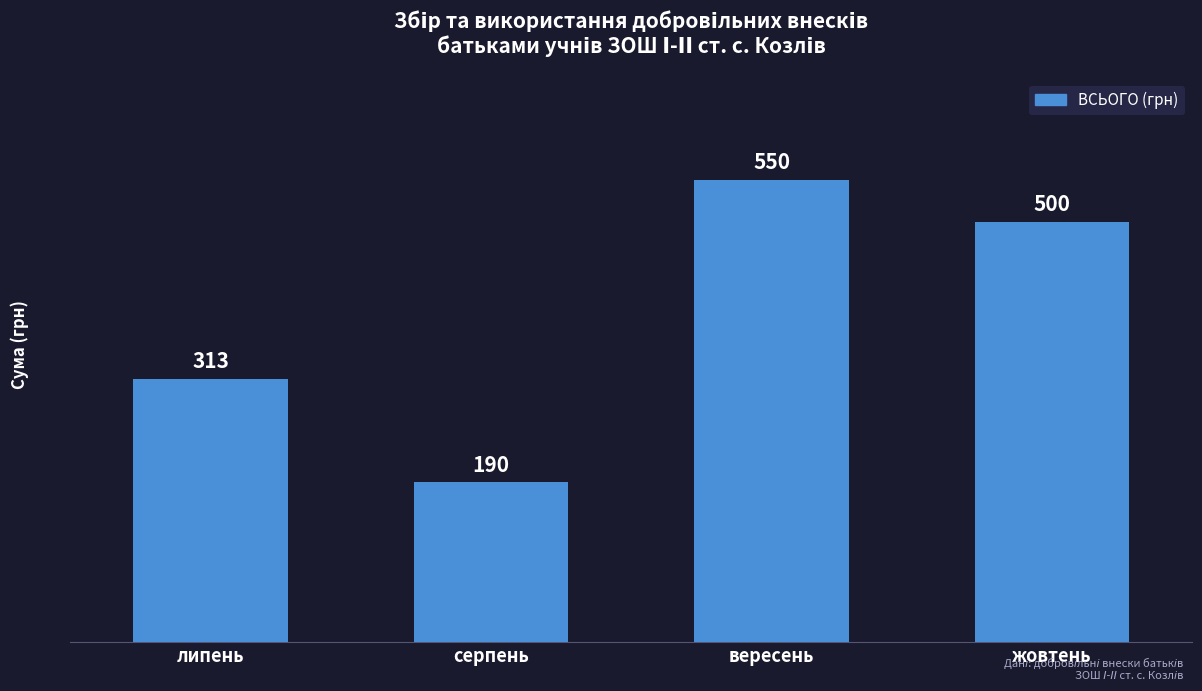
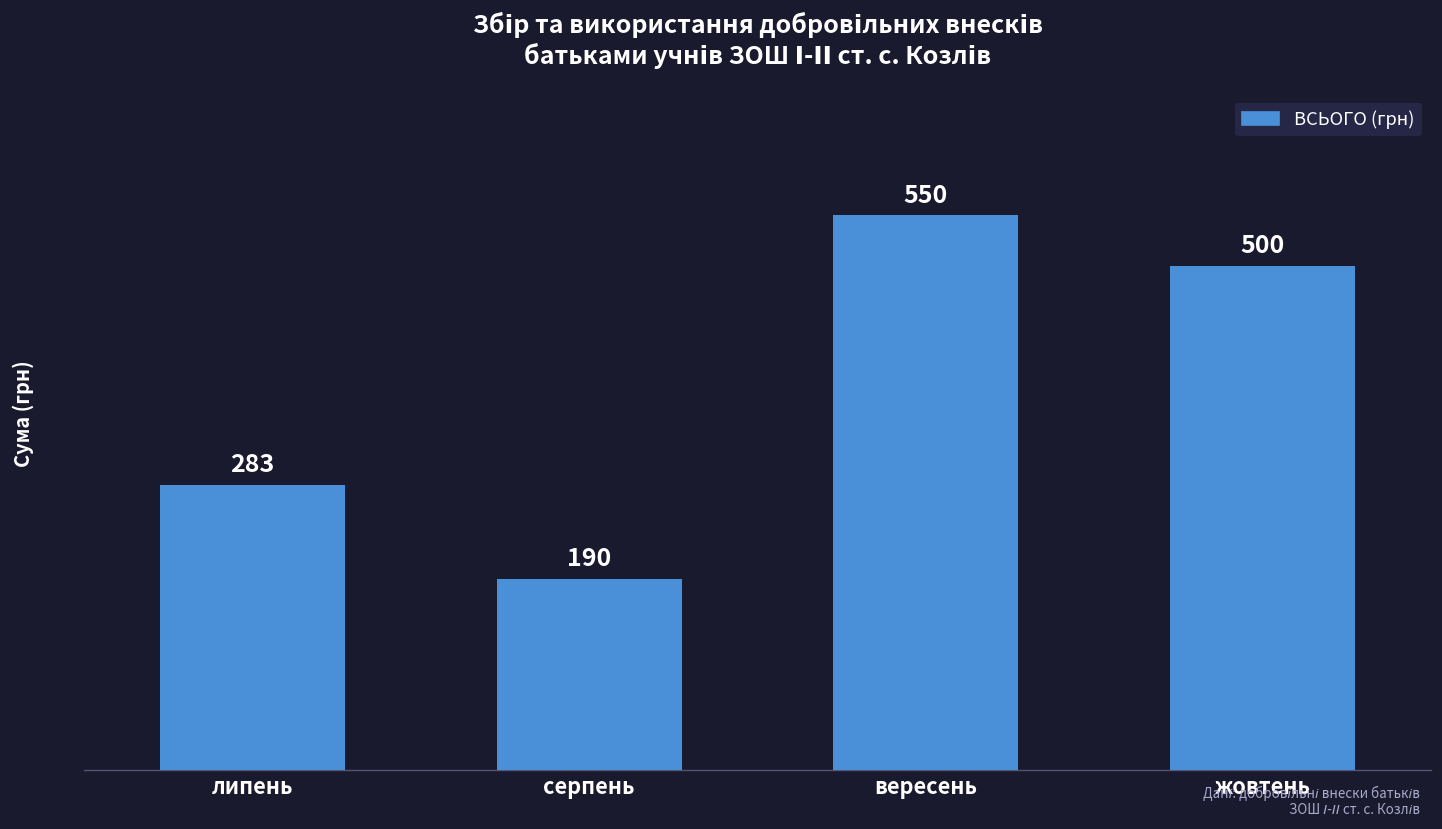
  {
-   "липень": 313,
+   "липень": 283,
    "серпень": 190,
    "вересень": 550,
    "жовтень": 500
  }
